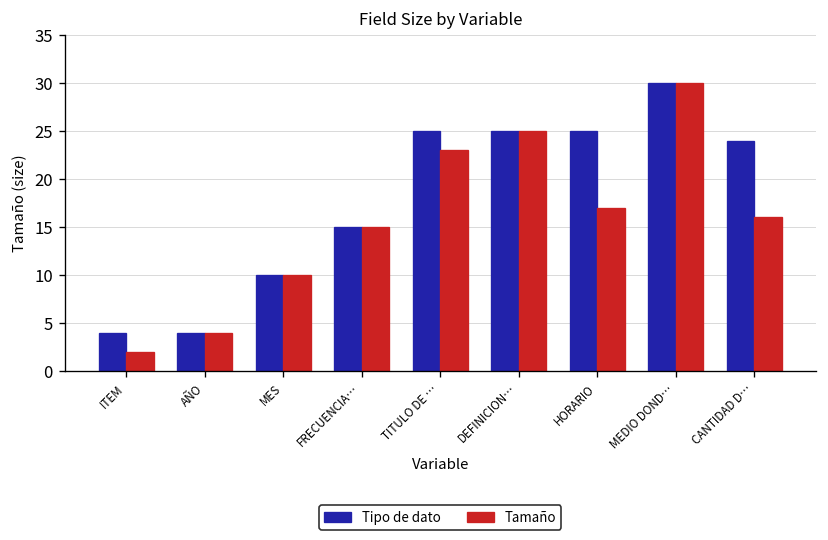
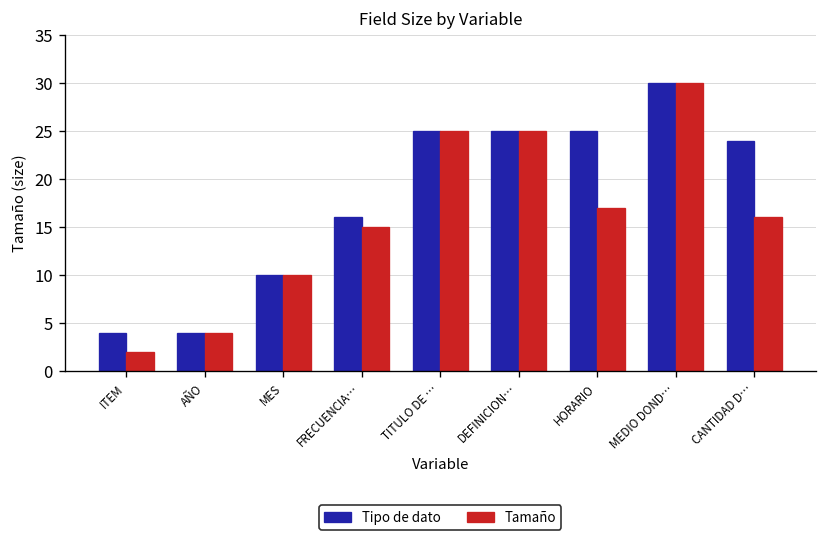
  {
    "Tipo de dato": {
      "ITEM": 4,
      "AÑO": 4,
      "MES": 10,
-     "FRECUENCIA…": 15,
+     "FRECUENCIA…": 16,
      "TITULO DE …": 25,
      "DEFINICION…": 25,
      "HORARIO": 25,
      "MEDIO DOND…": 30,
      "CANTIDAD D…": 24
    },
    "Tamaño": {
      "ITEM": 2,
      "AÑO": 4,
      "MES": 10,
      "FRECUENCIA…": 15,
-     "TITULO DE …": 23,
+     "TITULO DE …": 25,
      "DEFINICION…": 25,
      "HORARIO": 17,
      "MEDIO DOND…": 30,
      "CANTIDAD D…": 16
    }
  }
